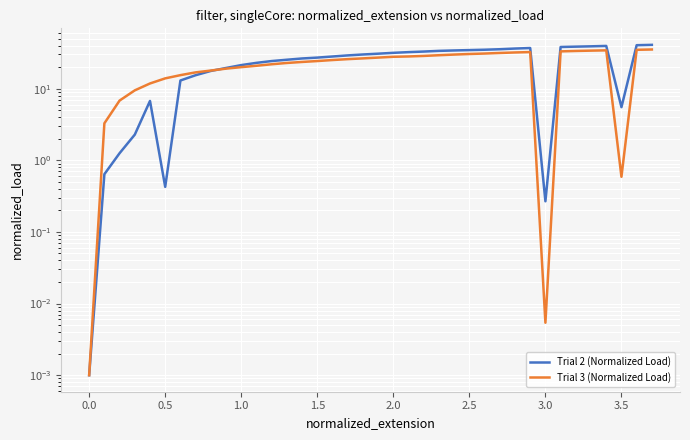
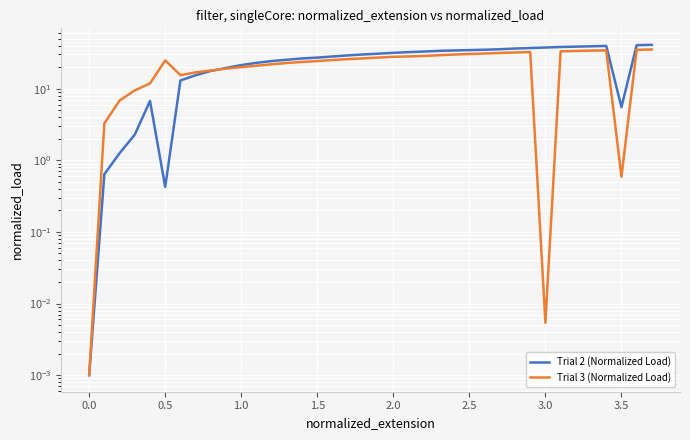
  {
    "Trial 2 (Normalized Load)": {
      "0.5": 0.4,
      "1.5": 27,
      "2.0": 30,
      "2.5": 30,
-     "3.0": 0.27,
+     "3.0": 40,
      "3.5": 6
    },
    "Trial 3 (Normalized Load)": {
-     "0.5": 14,
+     "0.5": 25,
      "1.5": 24,
      "2.0": 28,
      "2.5": 30,
      "3.0": 0.005,
      "3.5": 0.6
    }
  }
